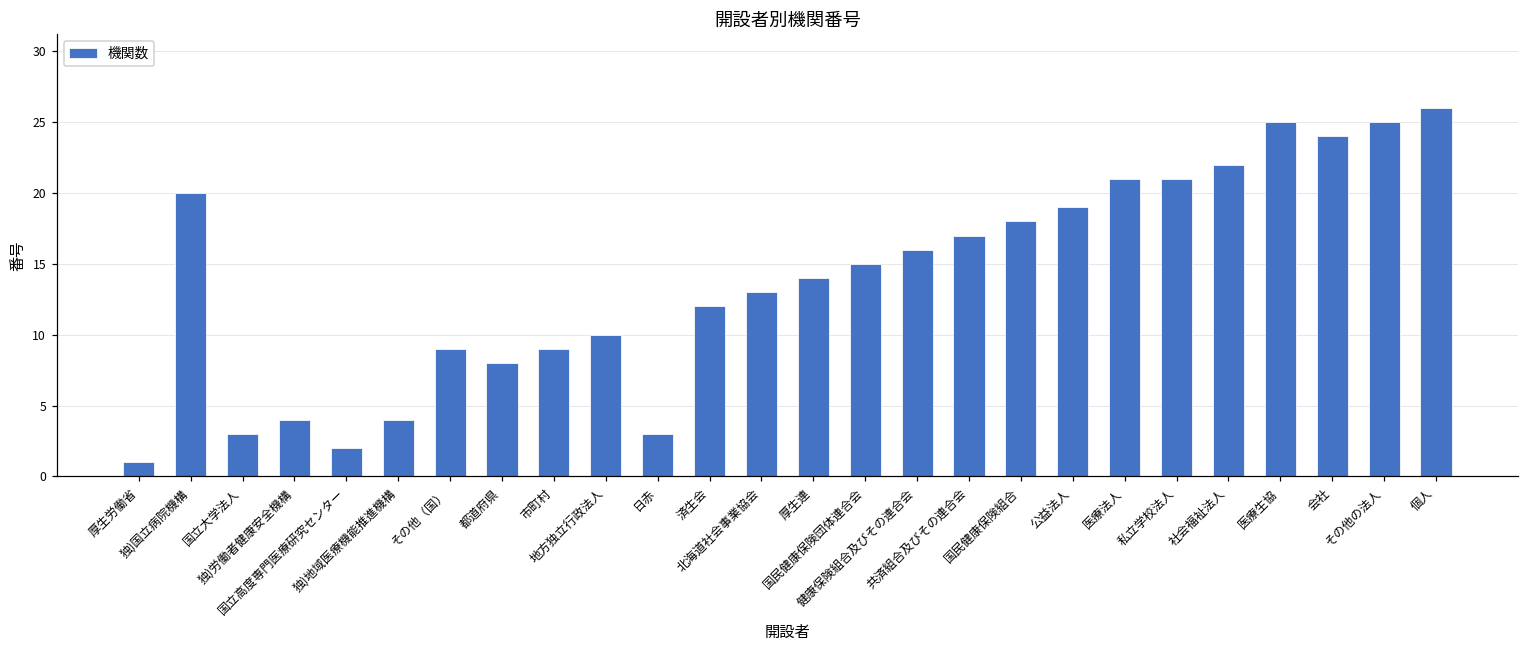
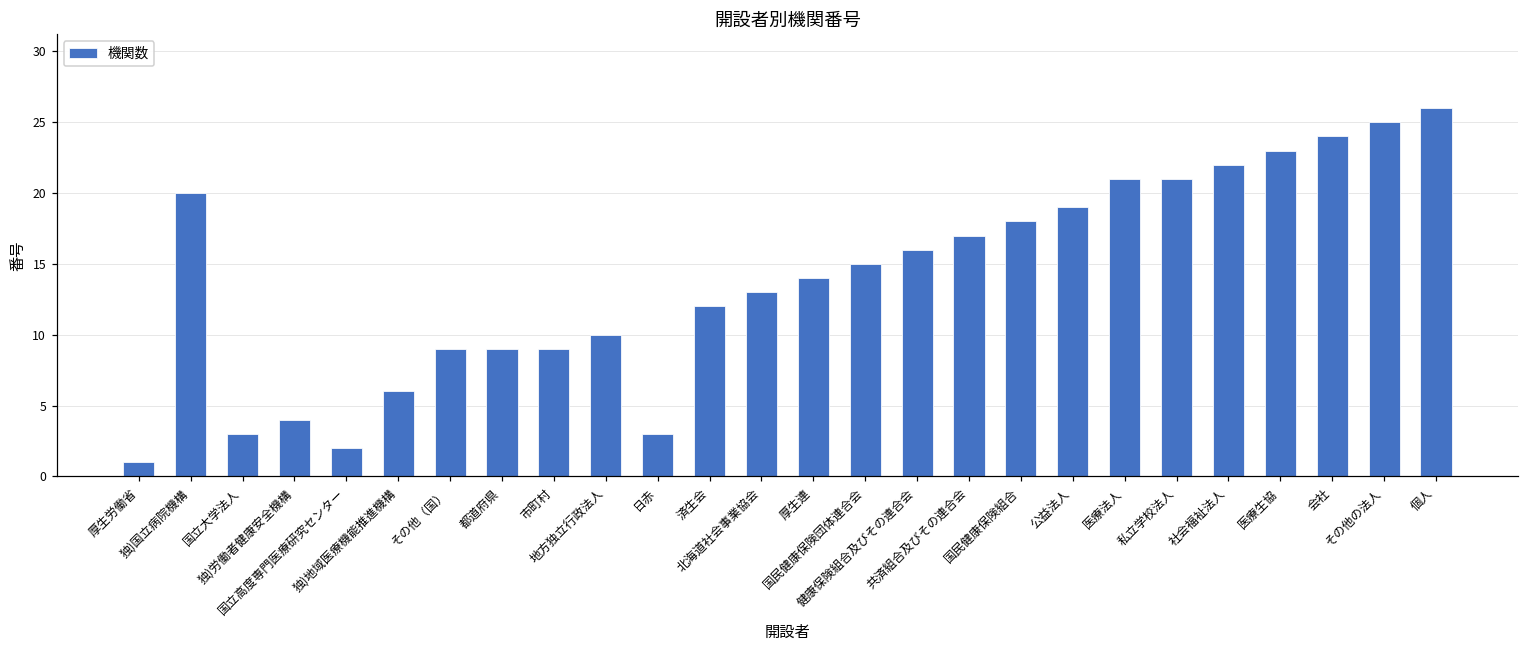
  {
    "厚生労働省": 1,
    "独)国立病院機構": 20,
    "国立大学法人": 3,
    "独)労働者健康安全機構": 4,
    "国立高度専門医療研究センター": 2,
-   "独)地域医療機能推進機構": 4,
+   "独)地域医療機能推進機構": 6,
    "その他（国）": 9,
-   "都道府県": 8,
+   "都道府県": 9,
    "市町村": 9,
    "地方独立行政法人": 10,
    "日赤": 3,
    "済生会": 12,
    "北海道社会事業協会": 13,
    "厚生連": 14,
    "国民健康保険団体連合会": 15,
    "健康保険組合及びその連合会": 16,
    "共済組合及びその連合会": 17,
    "国民健康保険組合": 18,
    "公益法人": 19,
    "医療法人": 21,
    "私立学校法人": 21,
    "社会福祉法人": 22,
-   "医療生協": 25,
+   "医療生協": 23,
    "会社": 24,
    "その他の法人": 25,
    "個人": 26
  }
